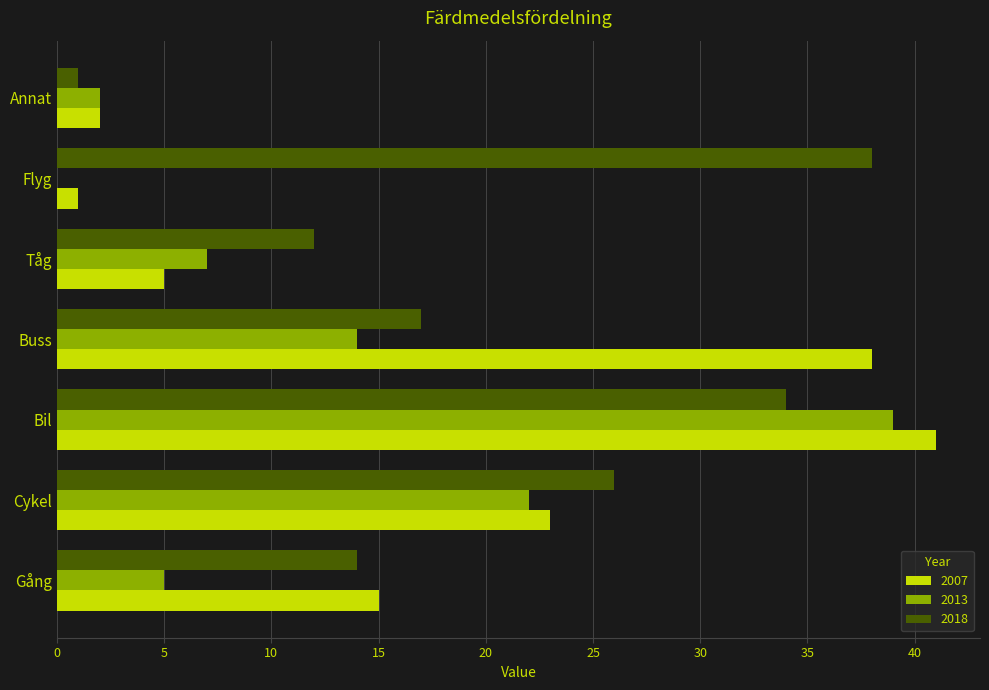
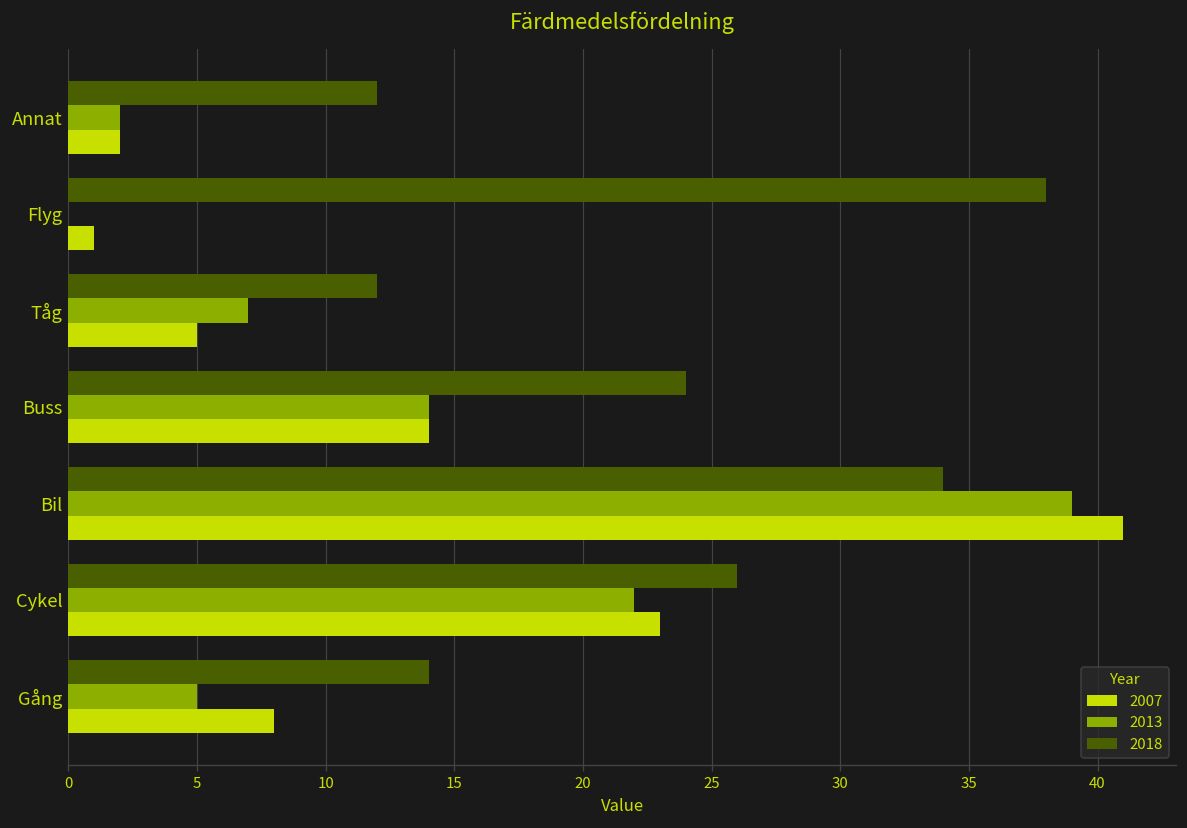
  {
    "2007": {
      "Annat": 2,
      "Flyg": 1,
      "Tåg": 5,
-     "Buss": 38,
+     "Buss": 14,
      "Bil": 41,
      "Cykel": 23,
-     "Gång": 15
+     "Gång": 8
    },
    "2013": {
      "Annat": 2,
      "Flyg": 0,
      "Tåg": 7,
      "Buss": 14,
      "Bil": 39,
      "Cykel": 22,
      "Gång": 5
    },
    "2018": {
-     "Annat": 1,
+     "Annat": 12,
      "Flyg": 38,
      "Tåg": 12,
-     "Buss": 17,
+     "Buss": 24,
      "Bil": 34,
      "Cykel": 26,
      "Gång": 14
    }
  }
